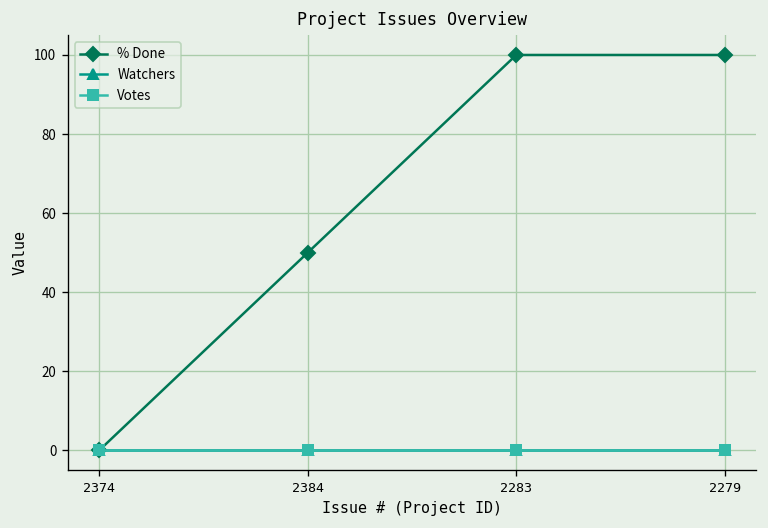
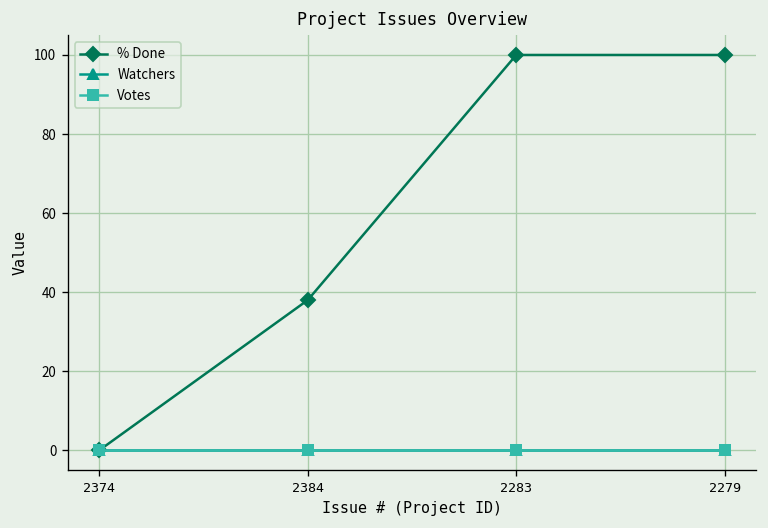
  {
    "% Done": {
-     "2384": 50,
+     "2384": 38,
      "2283": 100,
      "2279": 100
    },
    "Votes": {
      "2384": 0,
      "2283": 0,
      "2279": 0
    }
  }
